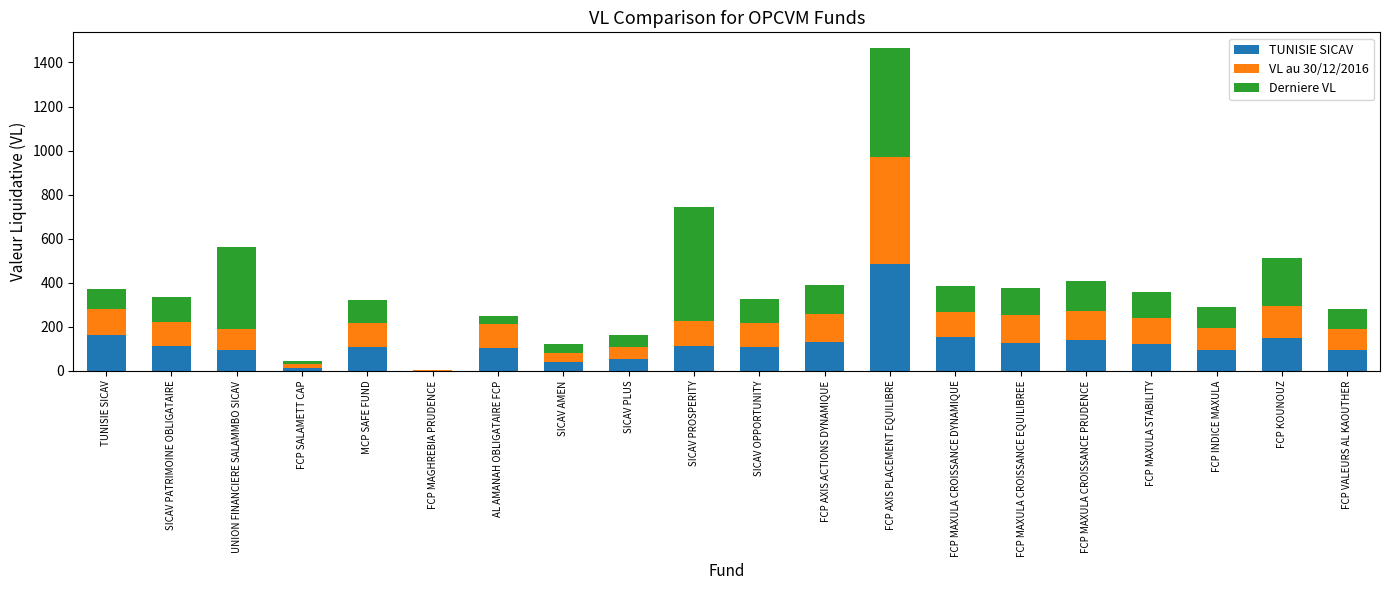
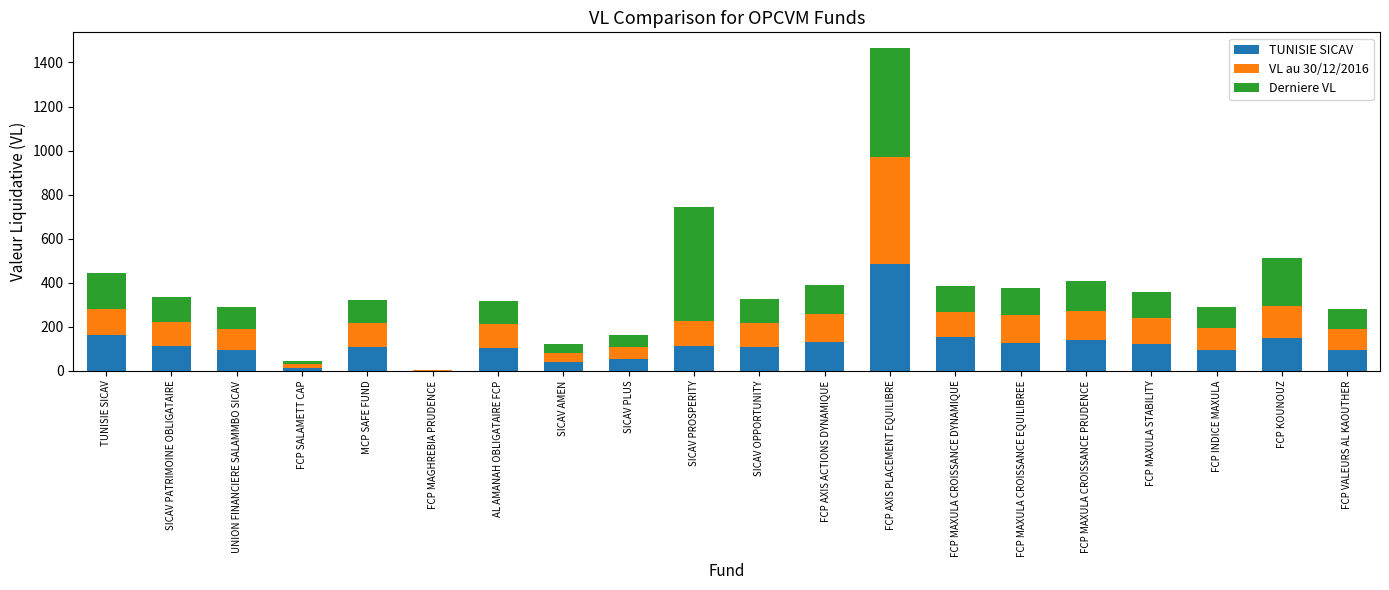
  {
    "TUNISIE SICAV": {
      "TUNISIE SICAV": 160,
      "SICAV PATRIMOINE OBLIGATAIRE": 110,
      "UNION FINANCIERE SALAMMBO SICAV": 100,
      "FCP SALAMETT CAP": 10,
      "MCP SAFE FUND": 110,
      "AL AMANAH OBLIGATAIRE FCP": 110,
      "SICAV AMEN": 40,
      "SICAV PLUS": 50,
      "SICAV PROSPERITY": 110,
      "SICAV OPPORTUNITY": 110,
      "FCP AXIS ACTIONS DYNAMIQUE": 130,
      "FCP AXIS PLACEMENT EQUILIBRE": 490,
      "FCP MAXULA CROISSANCE DYNAMIQUE": 150,
      "FCP MAXULA CROISSANCE EQUILIBREE": 130,
      "FCP MAXULA CROISSANCE PRUDENCE": 140,
      "FCP MAXULA STABILITY": 120,
      "FCP INDICE MAXULA": 100,
      "FCP KOUNOUZ": 150,
      "FCP VALEURS AL KAOUTHER": 100
    },
    "VL au 30/12/2016": {
      "TUNISIE SICAV": 120,
      "SICAV PATRIMOINE OBLIGATAIRE": 110,
      "UNION FINANCIERE SALAMMBO SICAV": 100,
      "FCP SALAMETT CAP": 10,
      "MCP SAFE FUND": 110,
      "AL AMANAH OBLIGATAIRE FCP": 110,
      "SICAV AMEN": 40,
      "SICAV PLUS": 50,
      "SICAV PROSPERITY": 110,
      "SICAV OPPORTUNITY": 110,
      "FCP AXIS ACTIONS DYNAMIQUE": 130,
      "FCP AXIS PLACEMENT EQUILIBRE": 490,
      "FCP MAXULA CROISSANCE DYNAMIQUE": 120,
      "FCP MAXULA CROISSANCE EQUILIBREE": 130,
      "FCP MAXULA CROISSANCE PRUDENCE": 140,
      "FCP MAXULA STABILITY": 120,
      "FCP INDICE MAXULA": 100,
      "FCP KOUNOUZ": 150,
      "FCP VALEURS AL KAOUTHER": 90
    },
    "Derniere VL": {
-     "TUNISIE SICAV": 90,
+     "TUNISIE SICAV": 170,
      "SICAV PATRIMOINE OBLIGATAIRE": 110,
-     "UNION FINANCIERE SALAMMBO SICAV": 370,
+     "UNION FINANCIERE SALAMMBO SICAV": 100,
      "FCP SALAMETT CAP": 10,
      "MCP SAFE FUND": 110,
-     "AL AMANAH OBLIGATAIRE FCP": 40,
+     "AL AMANAH OBLIGATAIRE FCP": 110,
      "SICAV AMEN": 40,
      "SICAV PLUS": 50,
      "SICAV PROSPERITY": 520,
      "SICAV OPPORTUNITY": 110,
      "FCP AXIS ACTIONS DYNAMIQUE": 130,
      "FCP AXIS PLACEMENT EQUILIBRE": 490,
      "FCP MAXULA CROISSANCE DYNAMIQUE": 120,
      "FCP MAXULA CROISSANCE EQUILIBREE": 130,
      "FCP MAXULA CROISSANCE PRUDENCE": 140,
      "FCP MAXULA STABILITY": 120,
      "FCP INDICE MAXULA": 100,
      "FCP KOUNOUZ": 220,
      "FCP VALEURS AL KAOUTHER": 90
    }
  }
